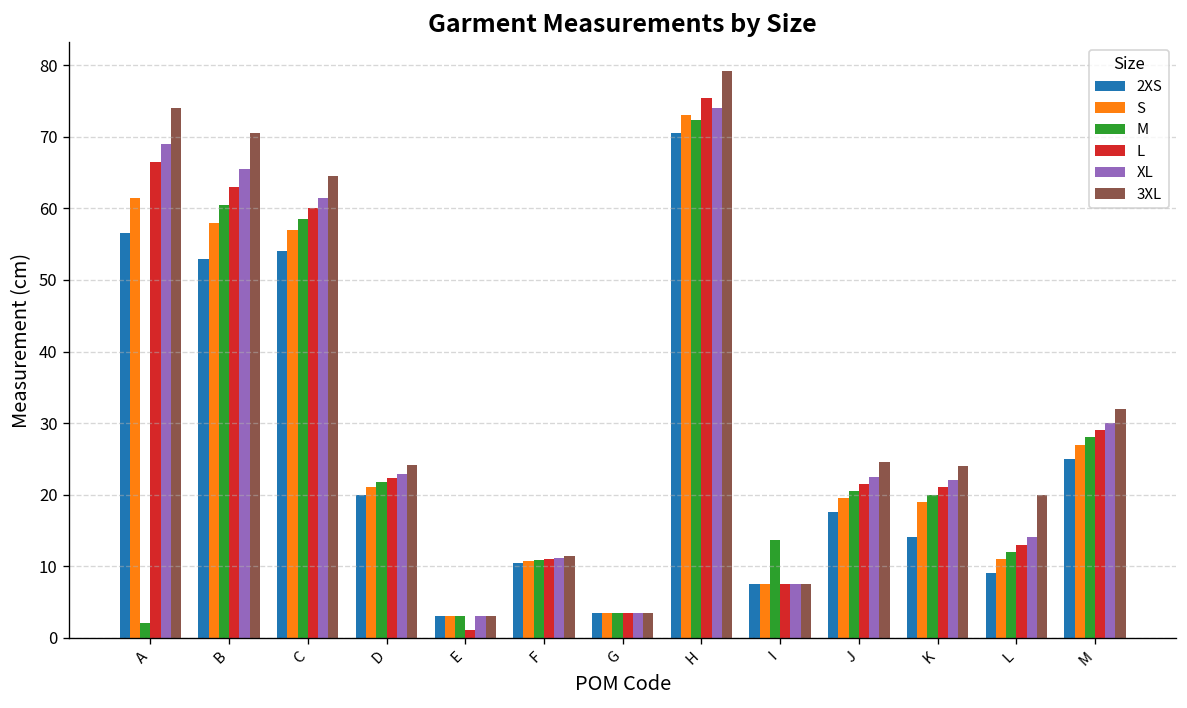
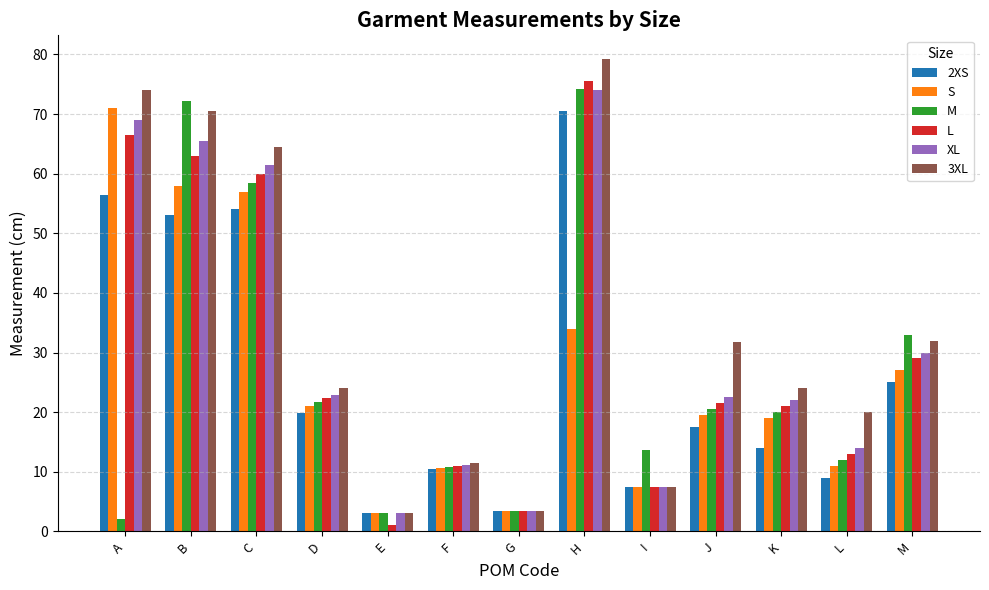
  {
    "2XS": {
      "A": 57,
      "B": 53,
      "C": 54,
      "D": 20,
      "E": 3,
      "F": 10,
      "G": 4,
      "H": 71,
      "I": 8,
      "J": 18,
      "K": 14,
      "L": 9,
      "M": 25
    },
    "S": {
-     "A": 62,
+     "A": 71,
      "B": 58,
      "C": 57,
      "D": 21,
      "E": 3,
      "F": 11,
      "G": 4,
-     "H": 73,
+     "H": 34,
      "I": 8,
      "J": 20,
      "K": 19,
      "L": 11,
      "M": 27
    },
    "M": {
      "A": 2,
-     "B": 61,
+     "B": 72,
      "C": 59,
      "D": 22,
      "E": 3,
      "F": 11,
      "G": 4,
-     "H": 72,
+     "H": 74,
      "I": 14,
      "J": 21,
      "K": 20,
      "L": 12,
-     "M": 28
+     "M": 33
    },
    "L": {
      "A": 67,
      "B": 63,
      "C": 60,
      "D": 22,
      "E": 1,
      "F": 11,
      "G": 4,
      "H": 76,
      "I": 8,
      "J": 22,
      "K": 21,
      "L": 13,
      "M": 29
    },
    "XL": {
      "A": 69,
      "B": 66,
      "C": 62,
      "D": 23,
      "E": 3,
      "F": 11,
      "G": 4,
      "H": 74,
      "I": 8,
      "J": 23,
      "K": 22,
      "L": 14,
      "M": 30
    },
    "3XL": {
      "A": 74,
      "B": 71,
      "C": 65,
      "D": 24,
      "E": 3,
      "F": 11,
      "G": 4,
      "H": 79,
      "I": 8,
-     "J": 25,
+     "J": 32,
      "K": 24,
      "L": 20,
      "M": 32
    }
  }
